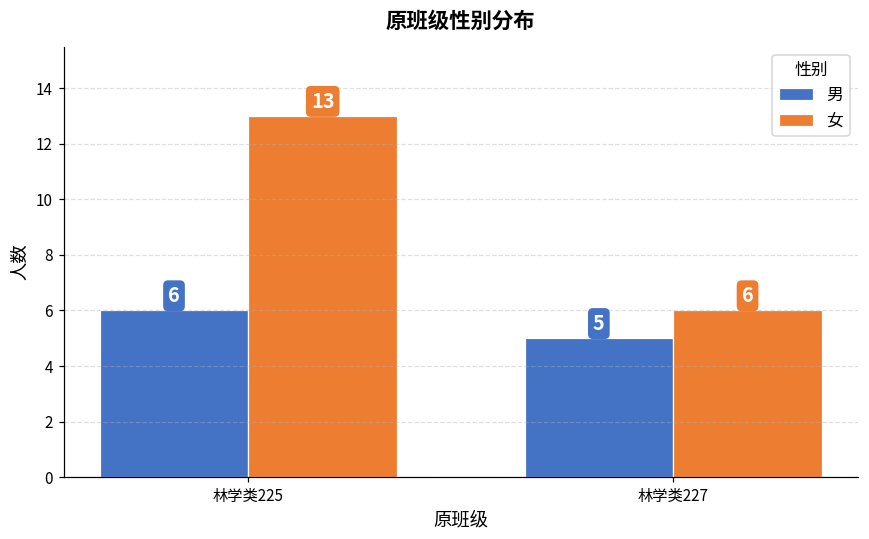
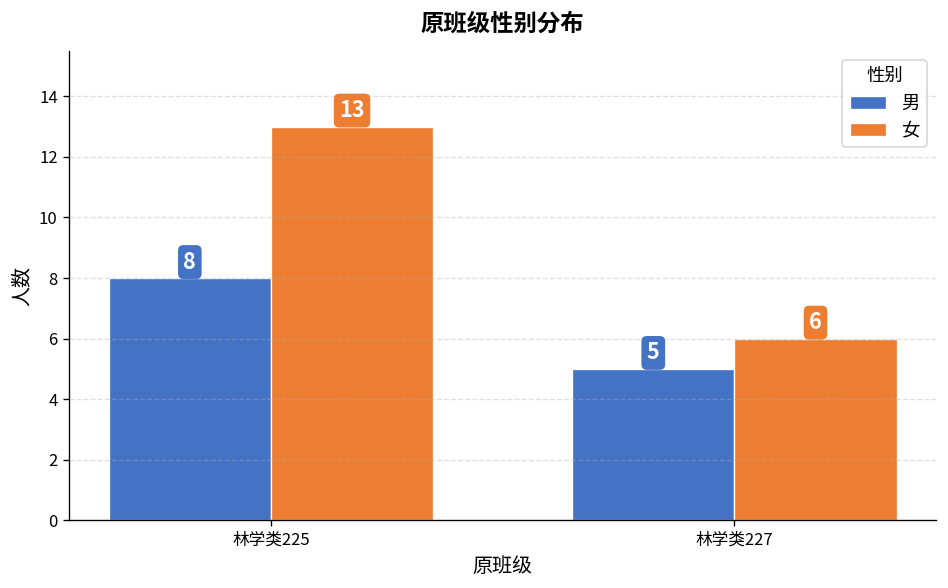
  {
    "男": {
-     "林学类225": 6
+     "林学类225": 8
    }
  }
